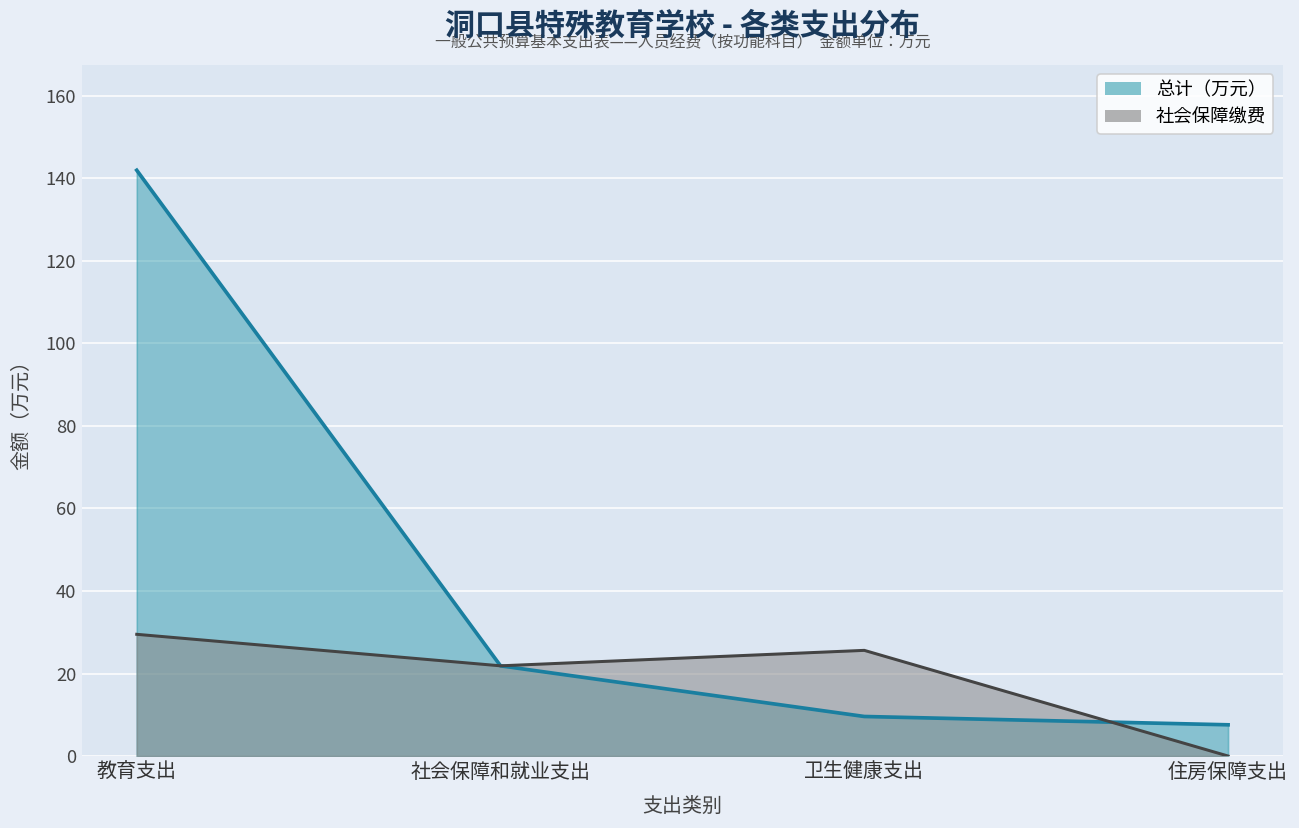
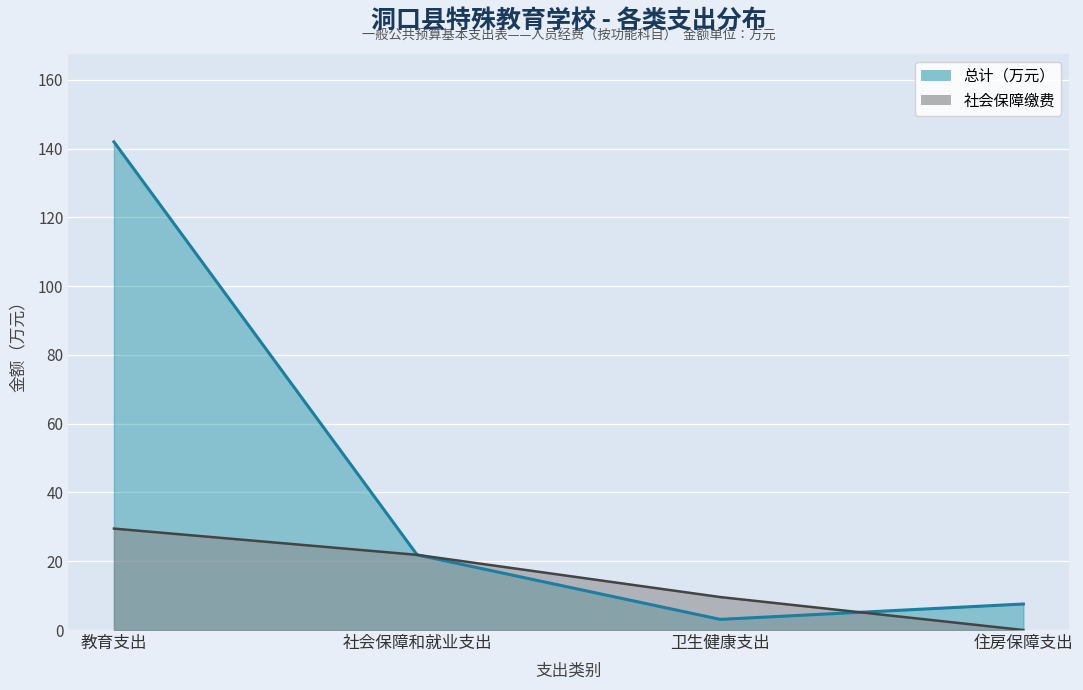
  {
    "总计（万元）": {
      "教育支出": 142,
-     "卫生健康支出": 10,
+     "卫生健康支出": 3,
      "住房保障支出": 8
    },
    "社会保障缴费": {
      "教育支出": 30,
-     "卫生健康支出": 26,
+     "卫生健康支出": 10,
      "住房保障支出": 0
    }
  }
